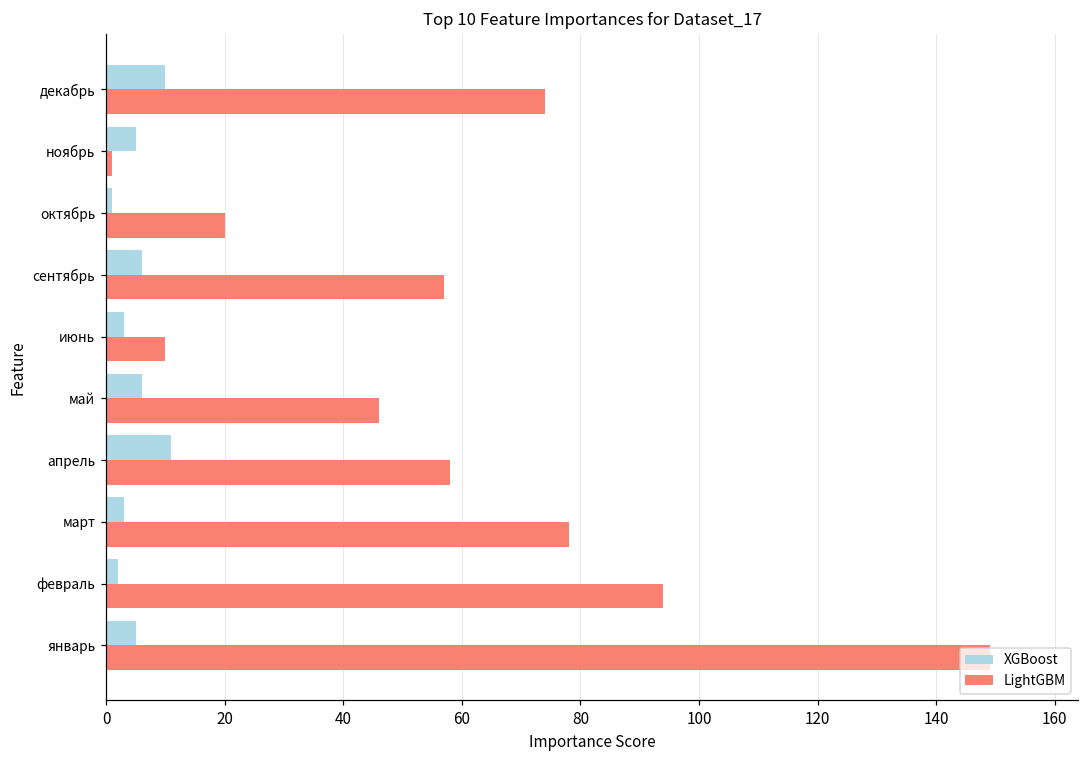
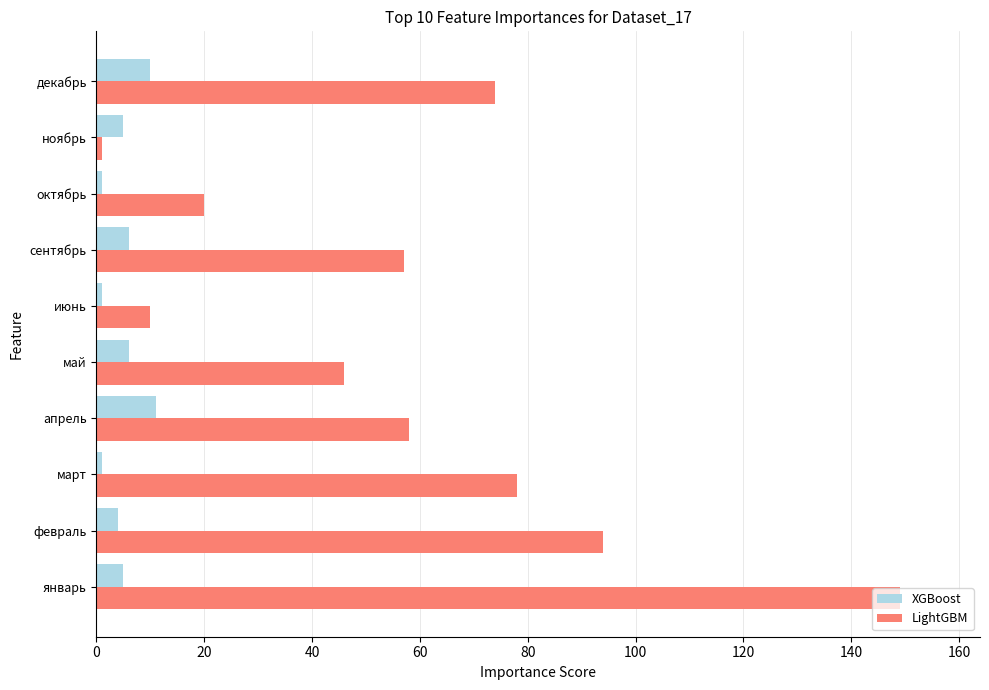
  {
    "XGBoost": {
      "декабрь": 10,
      "ноябрь": 5,
      "октябрь": 1,
      "сентябрь": 6,
-     "июнь": 3,
+     "июнь": 1,
      "май": 6,
      "апрель": 11,
-     "март": 3,
-     "февраль": 2,
+     "март": 1,
+     "февраль": 4,
      "январь": 5
    },
    "LightGBM": {
      "декабрь": 74,
      "ноябрь": 1,
      "октябрь": 20,
      "сентябрь": 57,
      "июнь": 10,
      "май": 46,
      "апрель": 58,
      "март": 78,
      "февраль": 94
    }
  }
